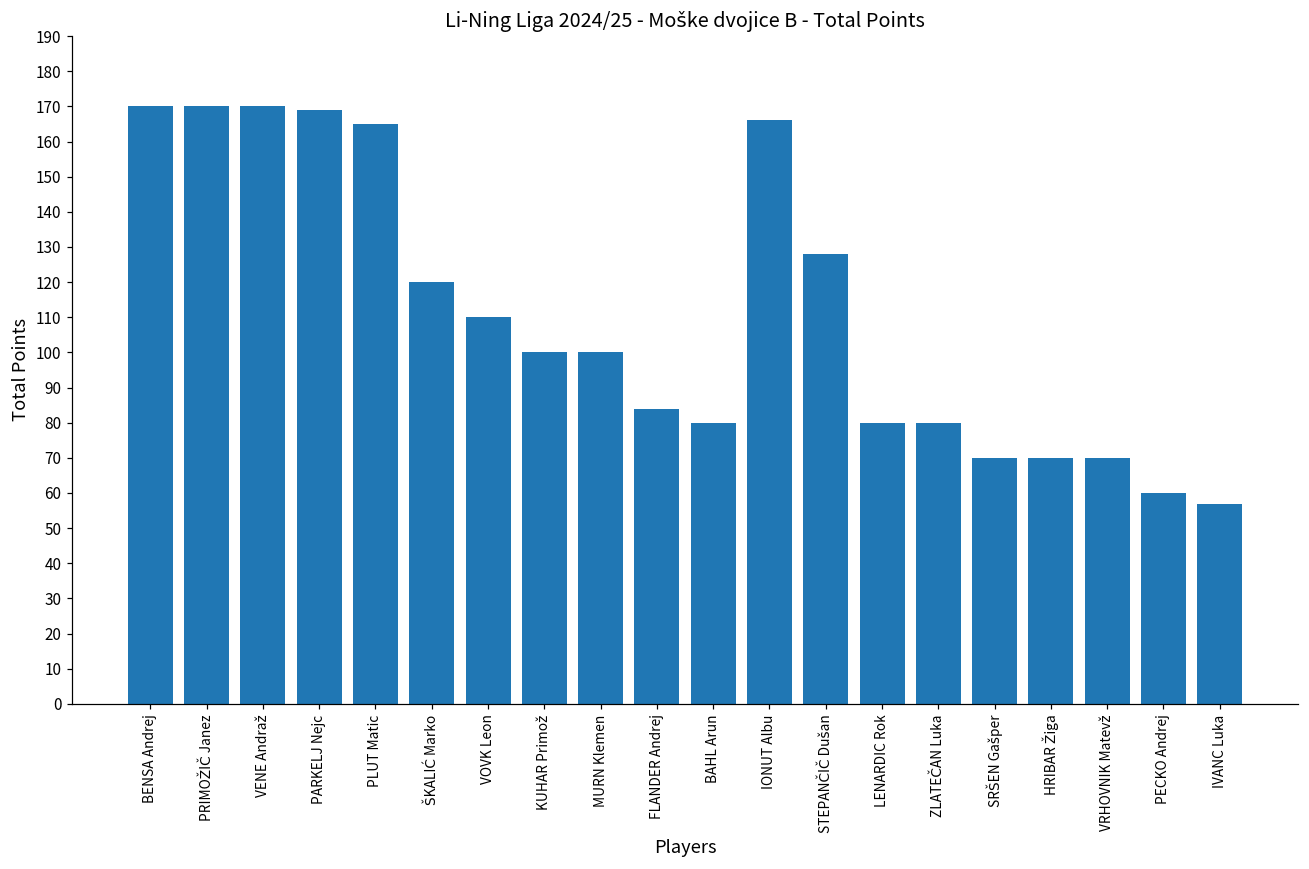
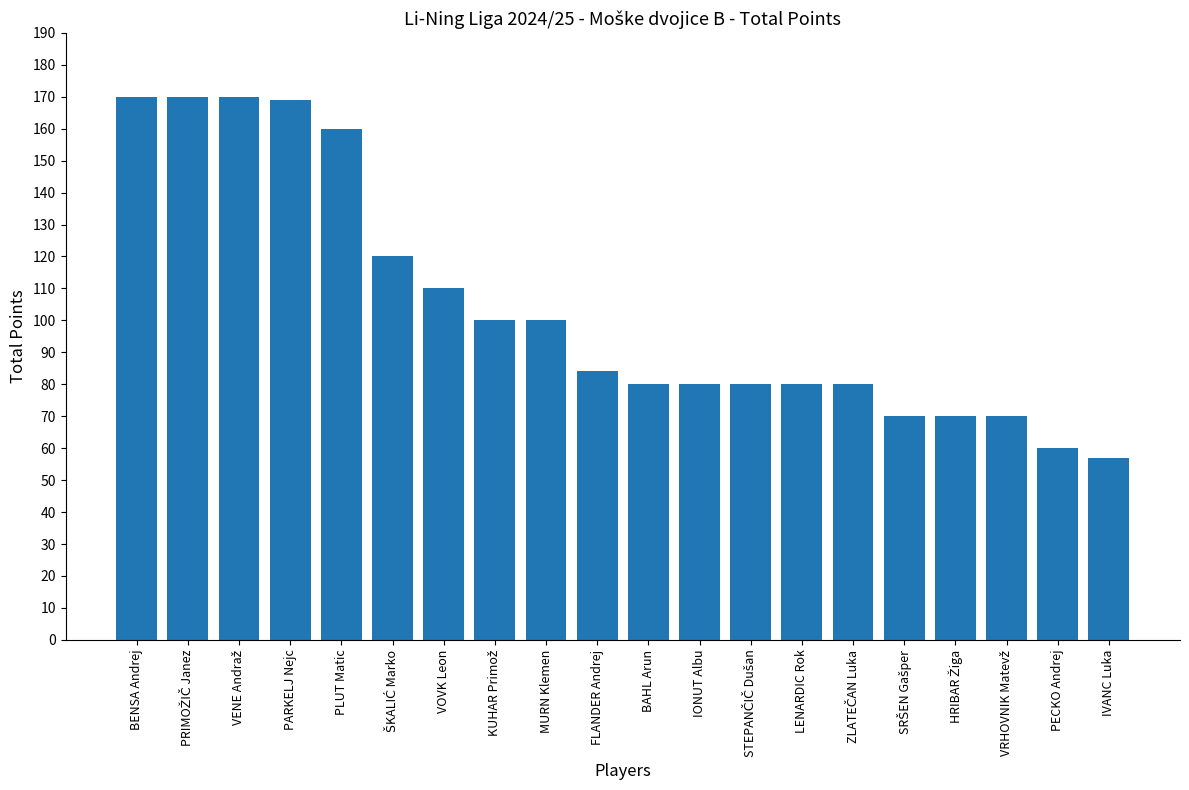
  {
    "BENSA Andrej": 170,
    "PRIMOŽIČ Janez": 170,
    "VENE Andraž": 170,
    "PARKELJ Nejc": 169,
-   "PLUT Matic": 165,
+   "PLUT Matic": 160,
    "ŠKALIĆ Marko": 120,
    "VOVK Leon": 110,
    "KUHAR Primož": 100,
    "MURN Klemen": 100,
    "FLANDER Andrej": 84,
    "BAHL Arun": 80,
-   "IONUT Albu": 166,
-   "STEPANČIČ Dušan": 128,
+   "IONUT Albu": 80,
+   "STEPANČIČ Dušan": 80,
    "LENARDIC Rok": 80,
    "ZLATEČAN Luka": 80,
    "SRŠEN Gašper": 70,
    "HRIBAR Žiga": 70,
    "VRHOVNIK Matevž": 70,
    "PECKO Andrej": 60,
    "IVANC Luka": 57
  }
